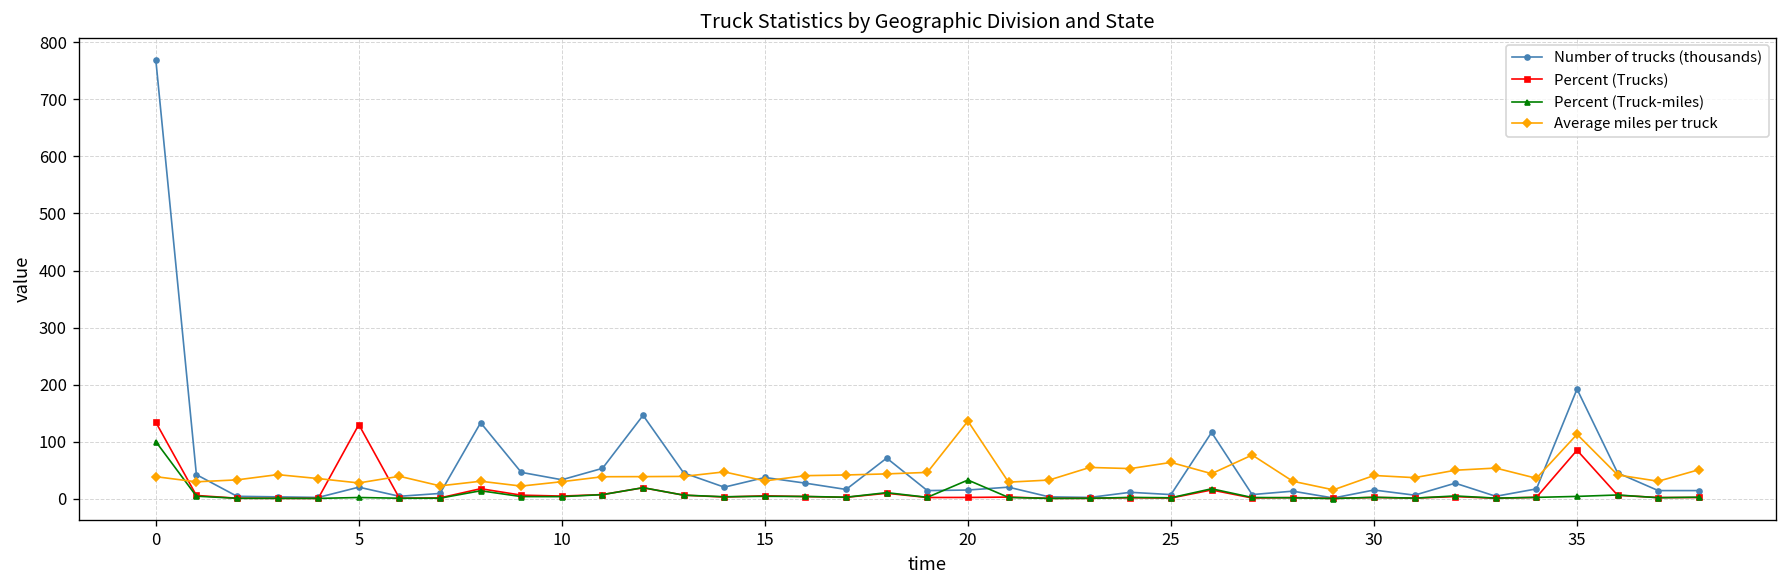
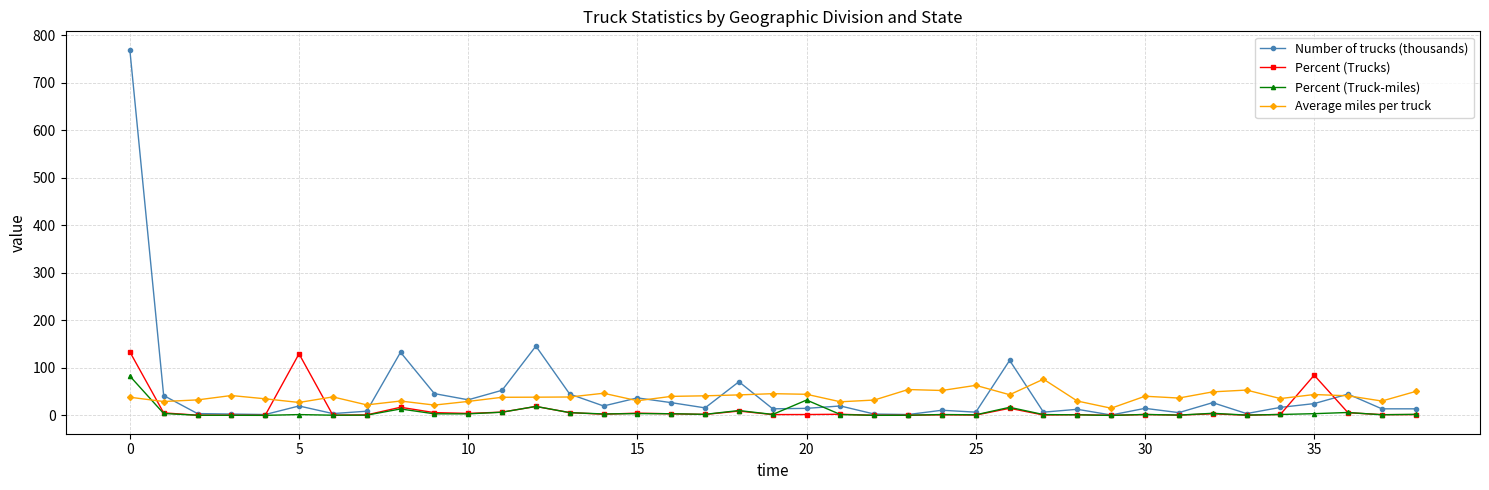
  {
    "Number of trucks (thousands)": {
      "0": 770,
      "5": 20,
      "15": 40,
      "20": 20,
      "25": 10,
      "30": 20,
-     "35": 190
+     "35": 30
    },
    "Percent (Trucks)": {
      "0": 130,
      "5": 130,
      "20": 0,
      "35": 80
    },
    "Percent (Truck-miles)": {
-     "0": 100,
+     "0": 80,
      "5": 0,
      "20": 30,
      "35": 0
    },
    "Average miles per truck": {
      "0": 40,
      "5": 30,
      "15": 30,
-     "20": 140,
+     "20": 40,
      "25": 60,
      "30": 40,
-     "35": 110
+     "35": 40
    }
  }
